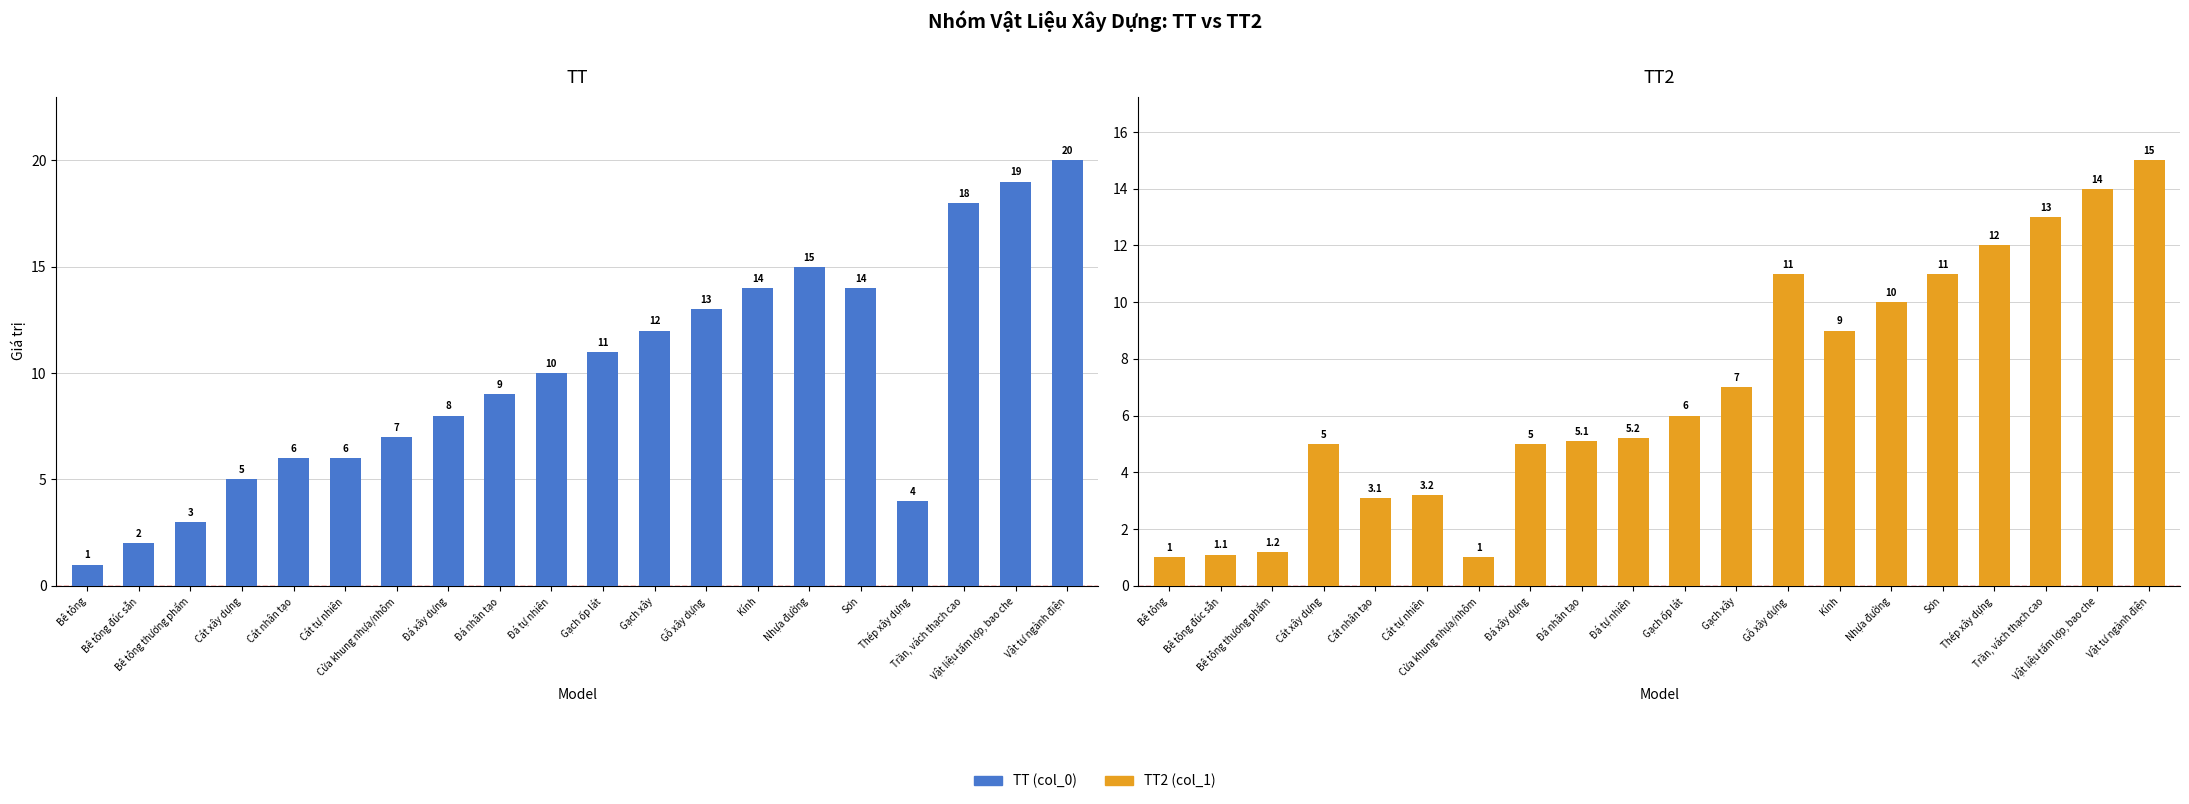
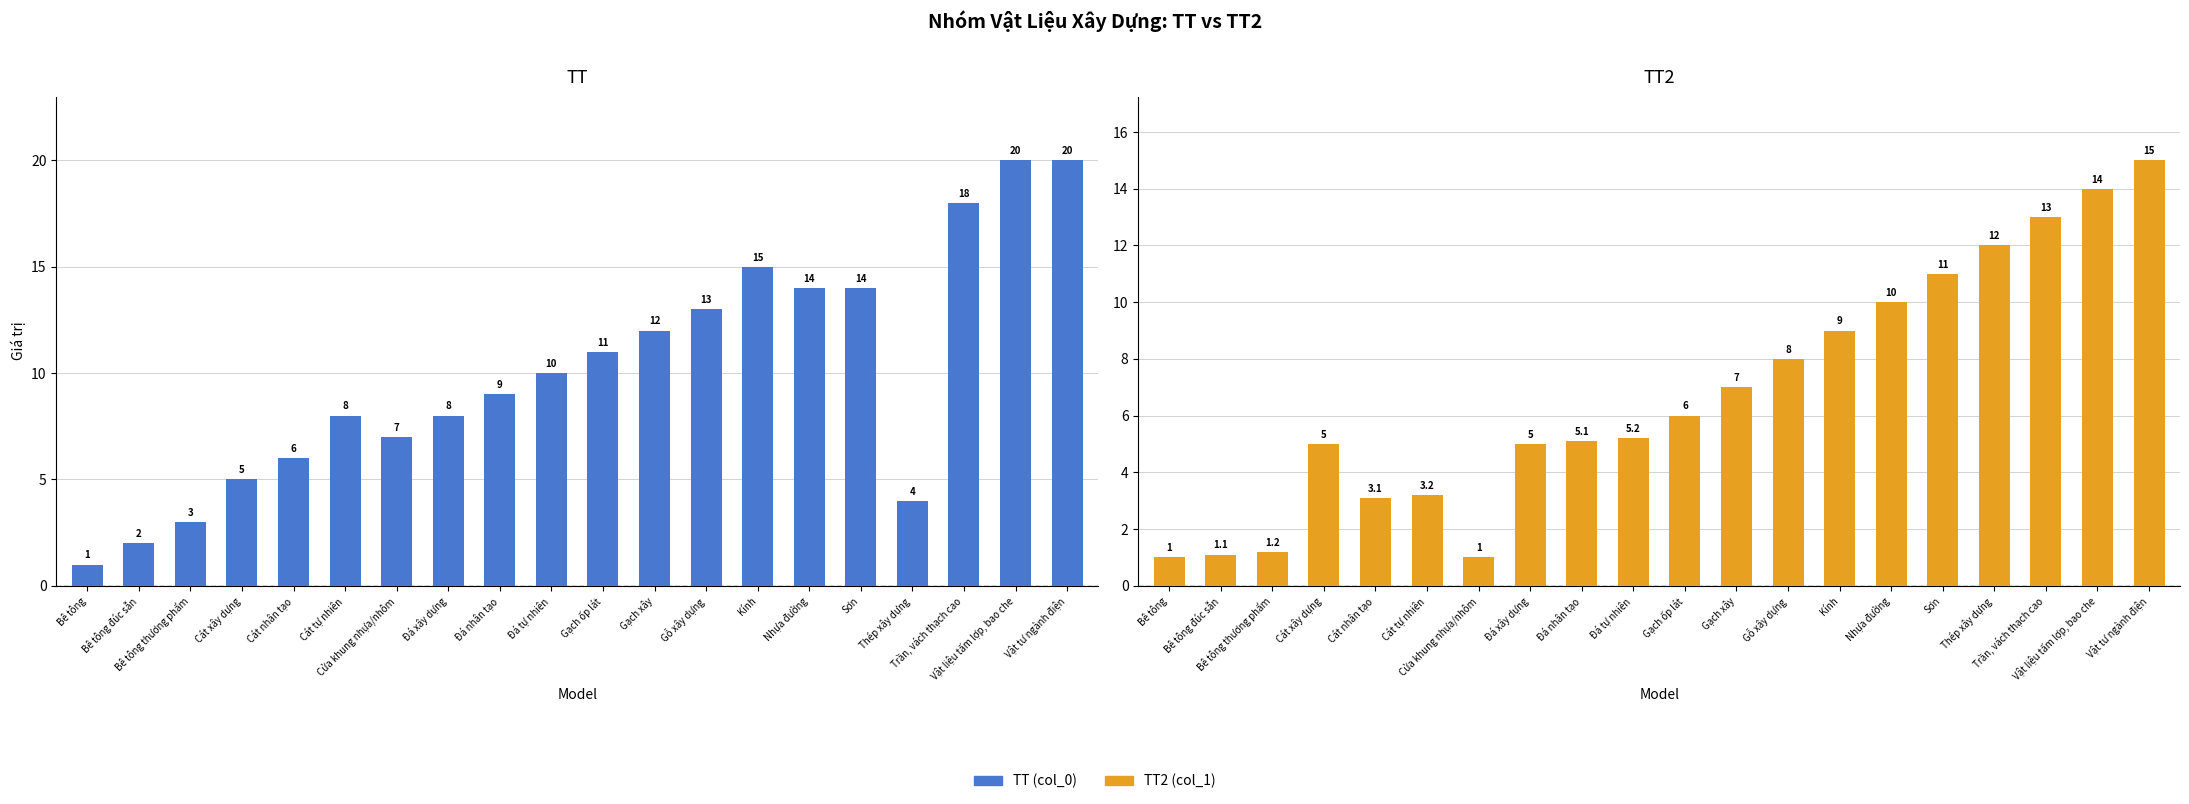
  {
    "TT": {
      "Bê tông": 1,
      "Bê tông đúc sẵn": 2,
      "Bê tông thương phẩm": 3,
      "Cát xây dựng": 5,
      "Cát nhân tạo": 6,
-     "Cát tự nhiên": 6,
+     "Cát tự nhiên": 8,
      "Cửa khung nhựa/nhôm": 7,
      "Đá xây dựng": 8,
      "Đá nhân tạo": 9,
      "Đá tự nhiên": 10,
      "Gạch ốp lát": 11,
      "Gạch xây": 12,
      "Gỗ xây dựng": 13,
-     "Kính": 14,
-     "Nhựa đường": 15,
+     "Kính": 15,
+     "Nhựa đường": 14,
      "Sơn": 14,
      "Thép xây dựng": 4,
      "Trần, vách thạch cao": 18,
-     "Vật liệu tấm lợp, bao che": 19,
+     "Vật liệu tấm lợp, bao che": 20,
      "Vật tư ngành điện": 20
    },
    "TT2": {
      "Bê tông": 1,
      "Bê tông đúc sẵn": 1.1,
      "Bê tông thương phẩm": 1.2,
      "Cát xây dựng": 5,
      "Cát nhân tạo": 3.1,
      "Cát tự nhiên": 3.2,
      "Cửa khung nhựa/nhôm": 1,
      "Đá xây dựng": 5,
      "Đá nhân tạo": 5.1,
      "Đá tự nhiên": 5.2,
      "Gạch ốp lát": 6,
      "Gạch xây": 7,
-     "Gỗ xây dựng": 11,
+     "Gỗ xây dựng": 8,
      "Kính": 9,
      "Nhựa đường": 10,
      "Sơn": 11,
      "Thép xây dựng": 12,
      "Trần, vách thạch cao": 13,
      "Vật liệu tấm lợp, bao che": 14,
      "Vật tư ngành điện": 15
    }
  }
